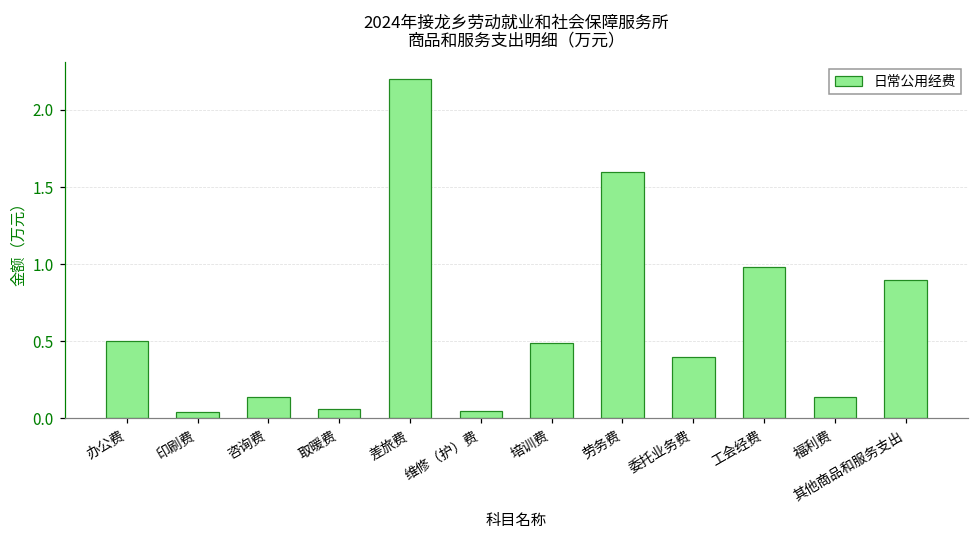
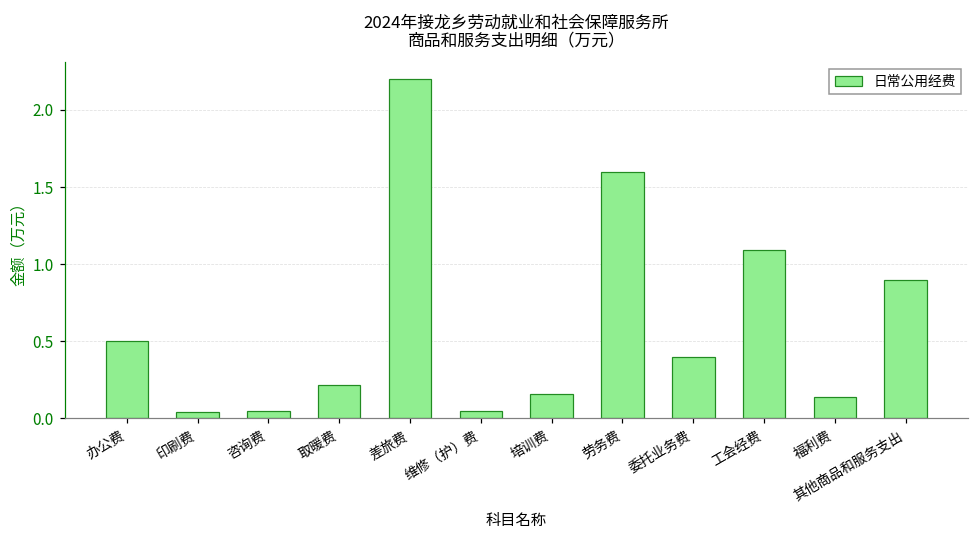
  {
    "办公费": 0.50,
    "印刷费": 0.04,
-   "咨询费": 0.14,
-   "取暖费": 0.06,
+   "咨询费": 0.05,
+   "取暖费": 0.22,
    "差旅费": 2.20,
    "维修（护）费": 0.05,
-   "培训费": 0.49,
+   "培训费": 0.16,
    "劳务费": 1.60,
    "委托业务费": 0.40,
-   "工会经费": 0.98,
+   "工会经费": 1.09,
    "福利费": 0.14,
    "其他商品和服务支出": 0.90
  }
